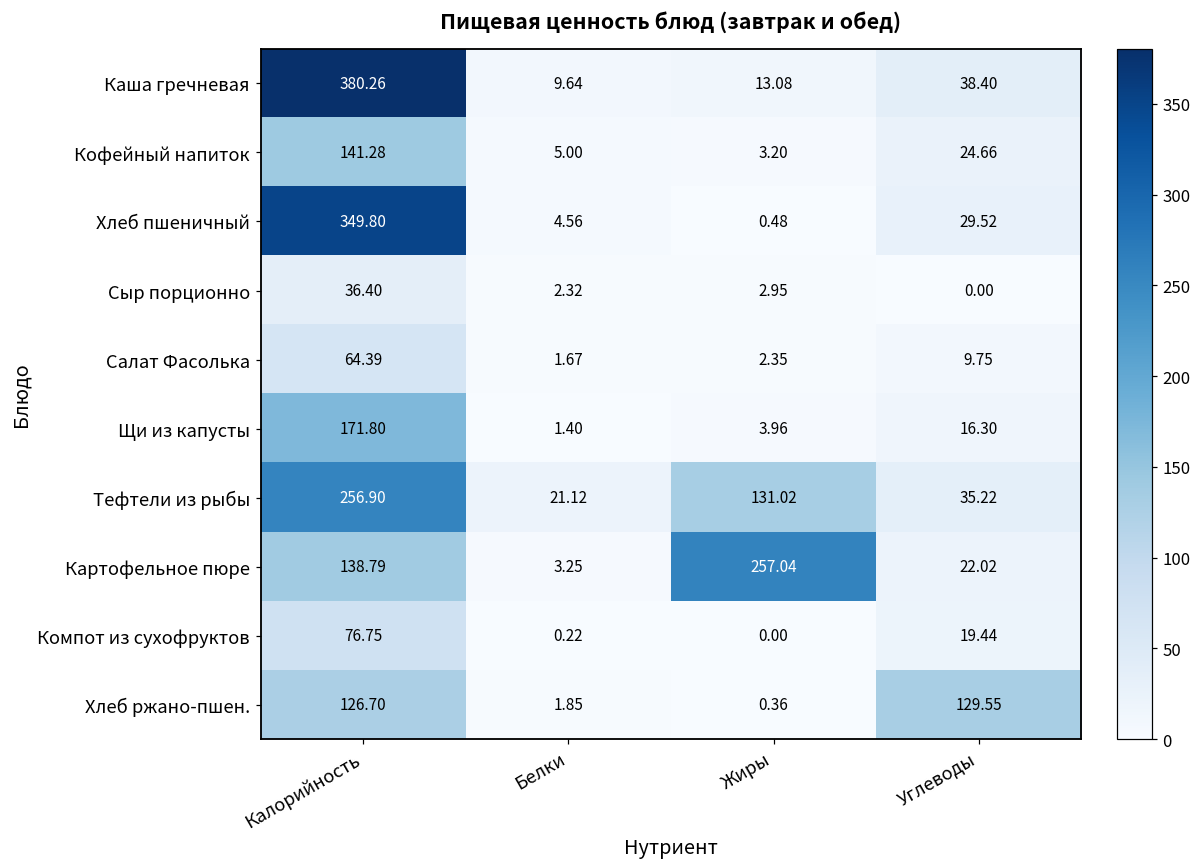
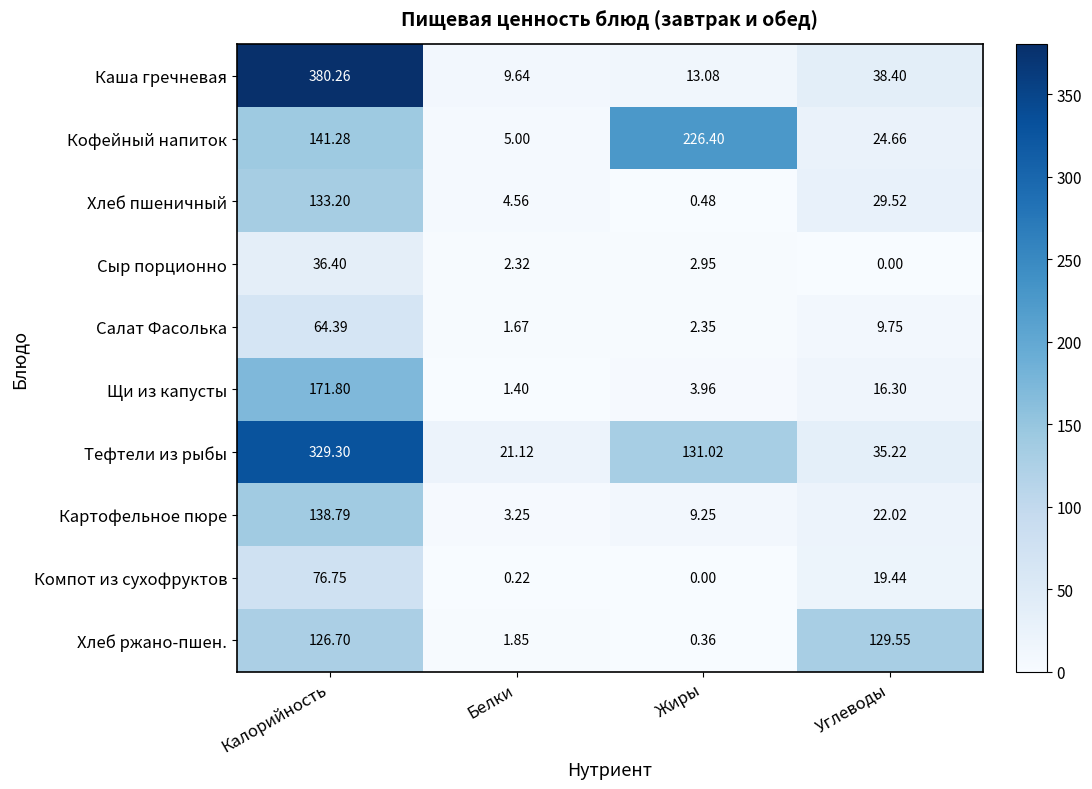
  {
    "Каша гречневая": {
      "Калорийность": 380.26,
      "Белки": 9.64,
      "Жиры": 13.08,
      "Углеводы": 38.40
    },
    "Кофейный напиток": {
      "Калорийность": 141.28,
      "Белки": 5.00,
-     "Жиры": 3.20,
+     "Жиры": 226.40,
      "Углеводы": 24.66
    },
    "Хлеб пшеничный": {
-     "Калорийность": 349.80,
+     "Калорийность": 133.20,
      "Белки": 4.56,
      "Жиры": 0.48,
      "Углеводы": 29.52
    },
    "Сыр порционно": {
      "Калорийность": 36.40,
      "Белки": 2.32,
      "Жиры": 2.95,
      "Углеводы": 0.00
    },
    "Салат Фасолька": {
      "Калорийность": 64.39,
      "Белки": 1.67,
      "Жиры": 2.35,
      "Углеводы": 9.75
    },
    "Щи из капусты": {
      "Калорийность": 171.80,
      "Белки": 1.40,
      "Жиры": 3.96,
      "Углеводы": 16.30
    },
    "Тефтели из рыбы": {
-     "Калорийность": 256.90,
+     "Калорийность": 329.30,
      "Белки": 21.12,
      "Жиры": 131.02,
      "Углеводы": 35.22
    },
    "Картофельное пюре": {
      "Калорийность": 138.79,
      "Белки": 3.25,
-     "Жиры": 257.04,
+     "Жиры": 9.25,
      "Углеводы": 22.02
    },
    "Компот из сухофруктов": {
      "Калорийность": 76.75,
      "Белки": 0.22,
      "Жиры": 0.00,
      "Углеводы": 19.44
    },
    "Хлеб ржано-пшен.": {
      "Калорийность": 126.70,
      "Белки": 1.85,
      "Жиры": 0.36,
      "Углеводы": 129.55
    }
  }
